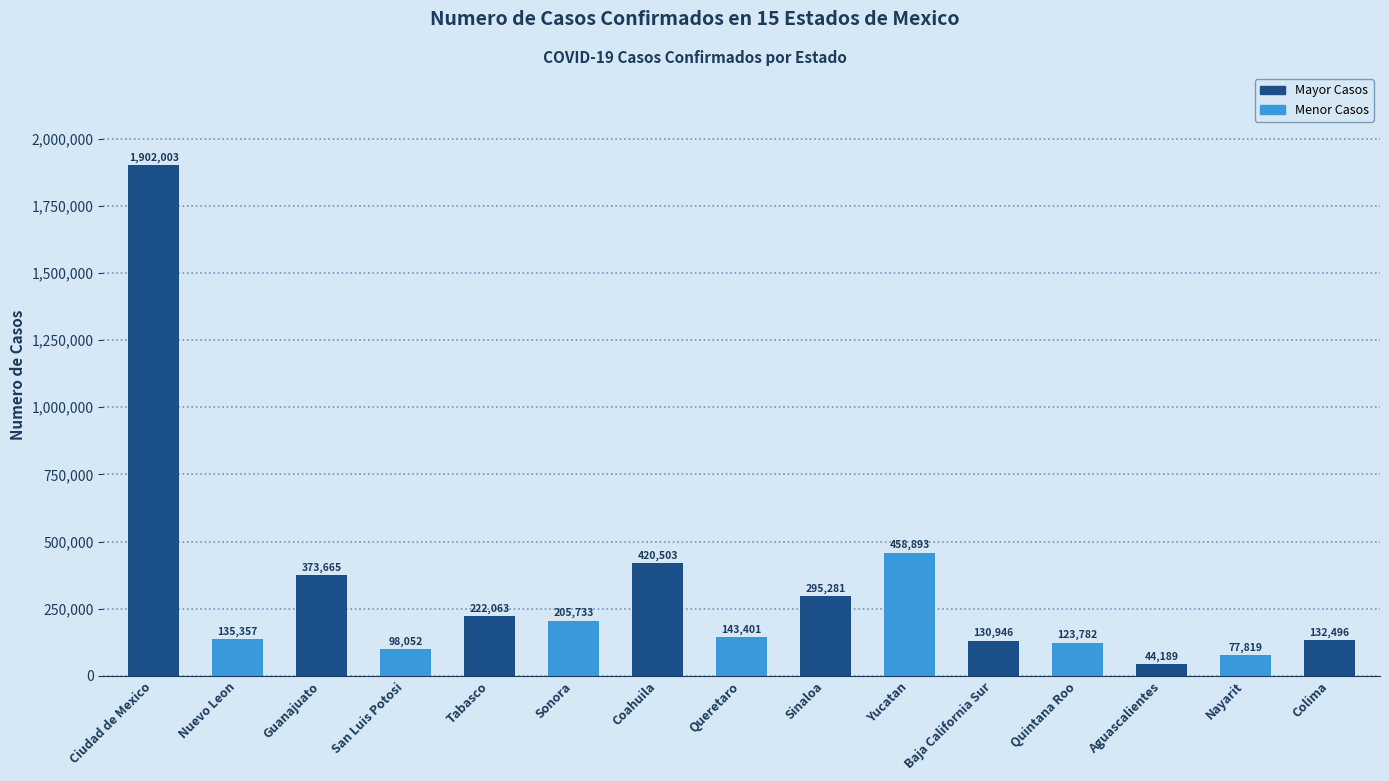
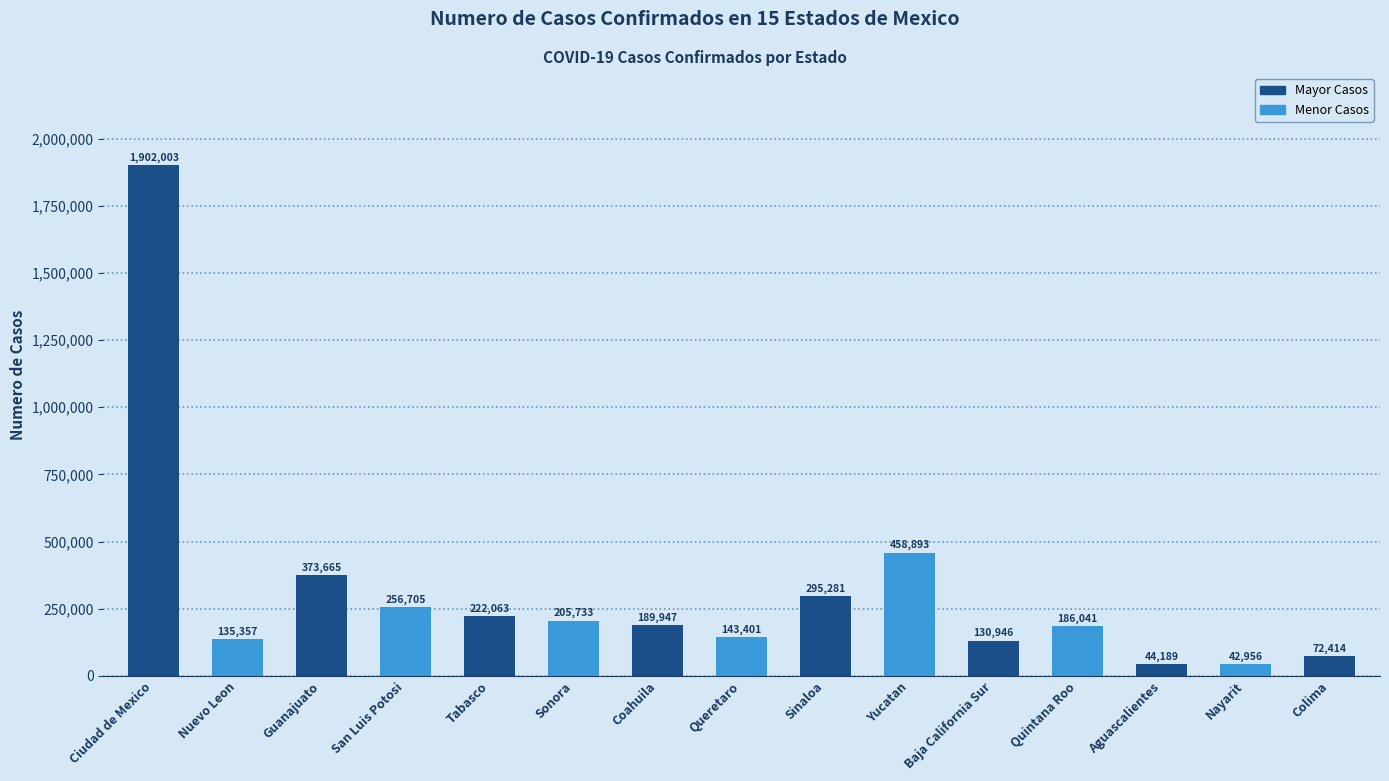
  {
    "Ciudad de Mexico": "1,902,003",
    "Nuevo Leon": "135,357",
    "Guanajuato": "373,665",
-   "San Luis Potosi": "98,052",
+   "San Luis Potosi": "256,705",
    "Tabasco": "222,063",
    "Sonora": "205,733",
-   "Coahuila": "420,503",
+   "Coahuila": "189,947",
    "Queretaro": "143,401",
    "Sinaloa": "295,281",
    "Yucatan": "458,893",
    "Baja California Sur": "130,946",
-   "Quintana Roo": "123,782",
+   "Quintana Roo": "186,041",
    "Aguascalientes": "44,189",
-   "Nayarit": "77,819",
-   "Colima": "132,496"
+   "Nayarit": "42,956",
+   "Colima": "72,414"
  }
